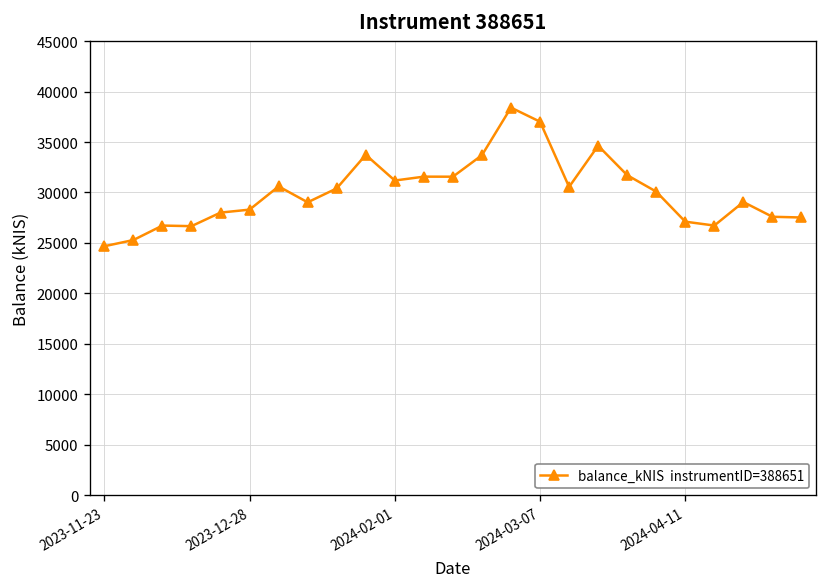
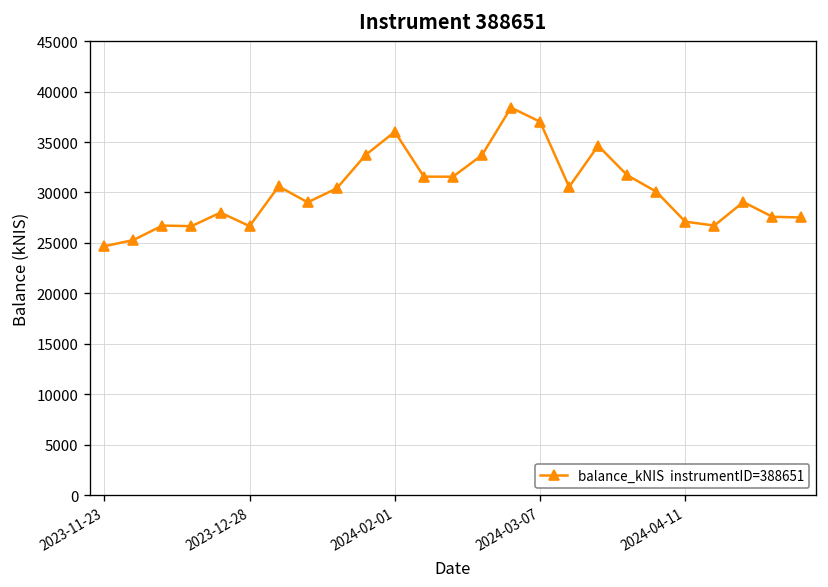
  {
    "2023-11-23": 25000,
-   "2023-12-28": 28000,
-   "2024-02-01": 31000,
+   "2023-12-28": 27000,
+   "2024-02-01": 36000,
    "2024-03-07": 37000,
    "2024-04-11": 27000
  }
